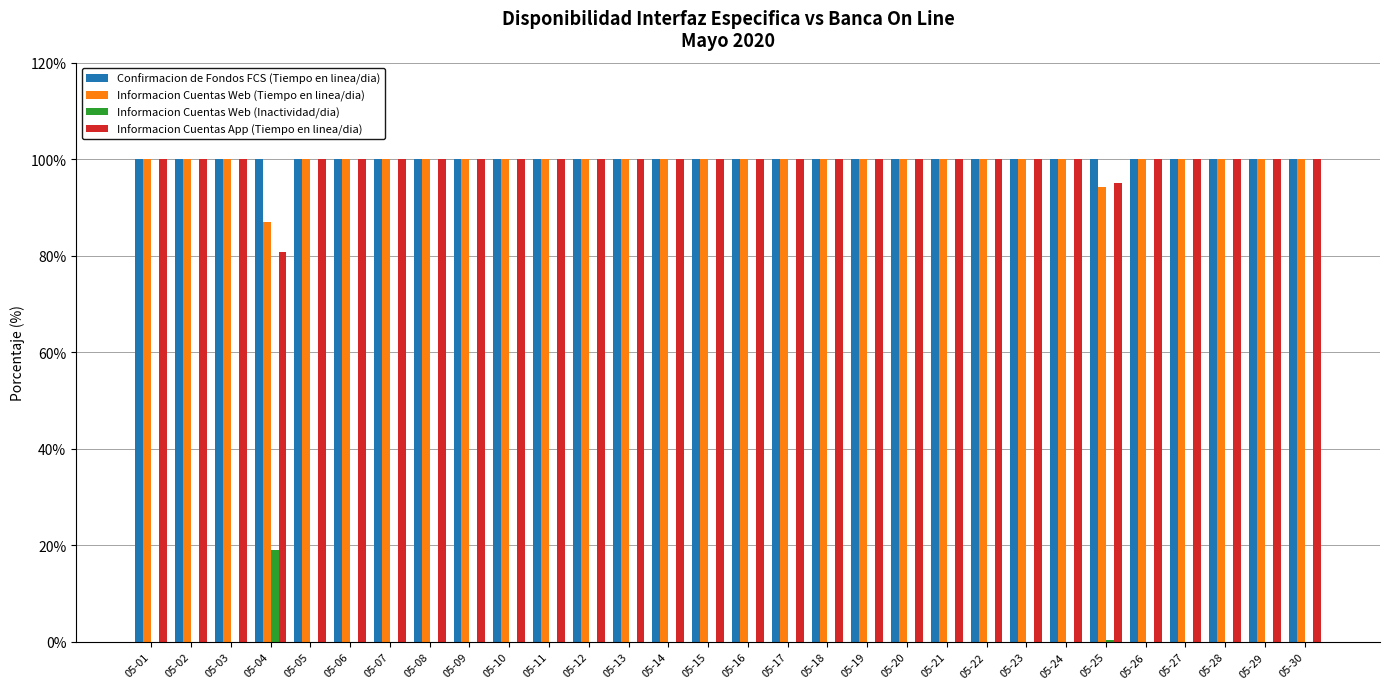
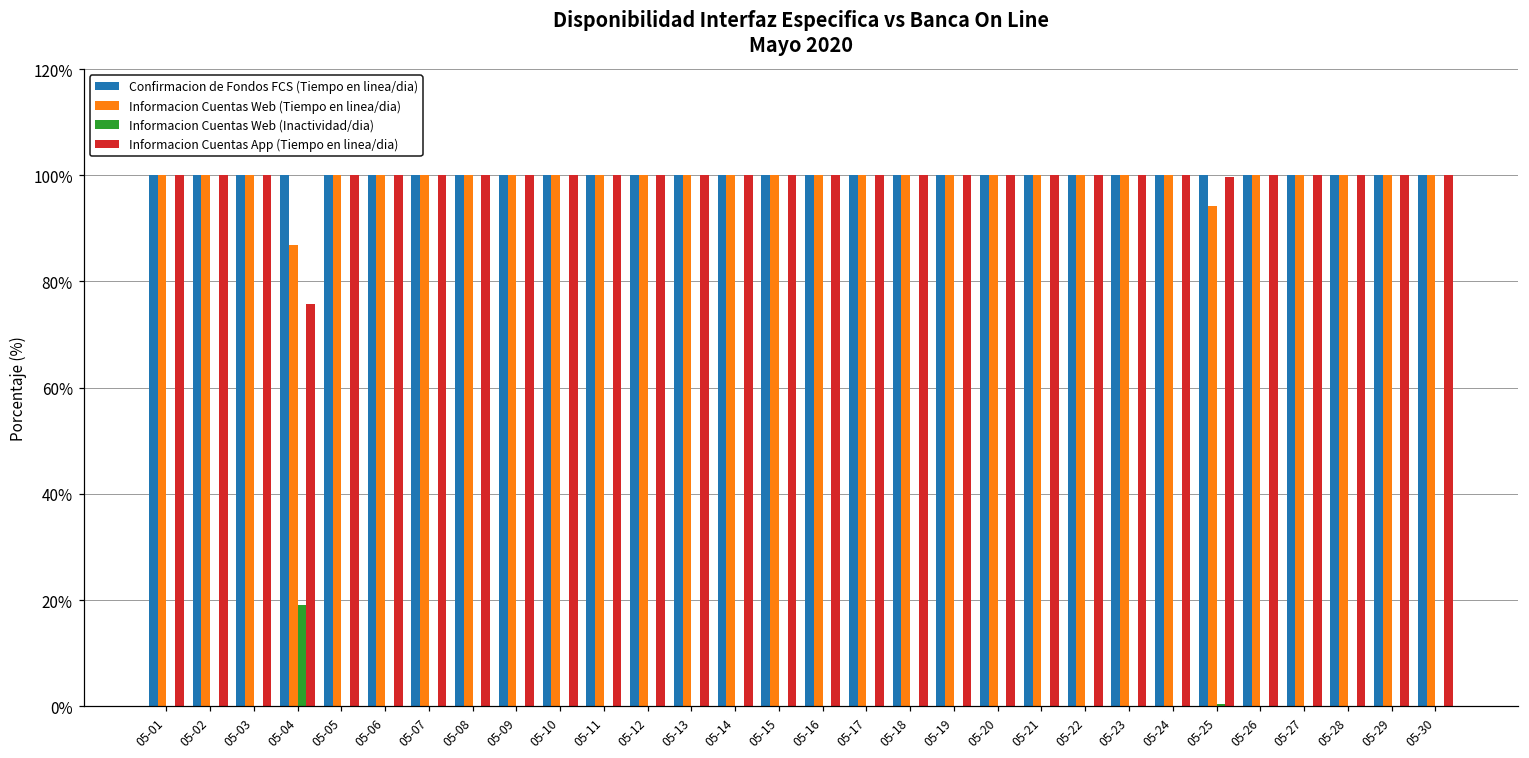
  {
    "Confirmacion de Fondos FCS (Tiempo en linea/dia)": {
      "05-01": "100%",
      "05-02": "100%",
      "05-03": "100%",
      "05-04": "100%",
      "05-05": "100%",
      "05-06": "100%",
      "05-07": "100%",
      "05-08": "100%",
      "05-09": "100%",
      "05-10": "100%",
      "05-11": "100%",
      "05-12": "100%",
      "05-13": "100%",
      "05-14": "100%",
      "05-15": "100%",
      "05-16": "100%",
      "05-17": "100%",
      "05-18": "100%",
      "05-19": "100%",
      "05-20": "100%",
      "05-21": "100%",
      "05-22": "100%",
      "05-23": "100%",
      "05-24": "100%",
      "05-25": "100%",
      "05-26": "100%",
      "05-27": "100%",
      "05-28": "100%",
      "05-29": "100%",
      "05-30": "100%"
    },
    "Informacion Cuentas Web (Tiempo en linea/dia)": {
      "05-01": "100%",
      "05-02": "100%",
      "05-03": "100%",
      "05-04": "87%",
      "05-05": "100%",
      "05-06": "100%",
      "05-07": "100%",
      "05-08": "100%",
      "05-09": "100%",
      "05-10": "100%",
      "05-11": "100%",
      "05-12": "100%",
      "05-13": "100%",
      "05-14": "100%",
      "05-15": "100%",
      "05-16": "100%",
      "05-17": "100%",
      "05-18": "100%",
      "05-19": "100%",
      "05-20": "100%",
      "05-21": "100%",
      "05-22": "100%",
      "05-23": "100%",
      "05-24": "100%",
      "05-25": "94%",
      "05-26": "100%",
      "05-27": "100%",
      "05-28": "100%",
      "05-29": "100%",
      "05-30": "100%"
    },
    "Informacion Cuentas Web (Inactividad/dia)": {
      "05-01": "0%",
      "05-02": "0%",
      "05-03": "0%",
      "05-04": "19%",
      "05-05": "0%",
      "05-06": "0%",
      "05-07": "0%",
      "05-08": "0%",
      "05-09": "0%",
      "05-10": "0%",
      "05-11": "0%",
      "05-12": "0%",
      "05-13": "0%",
      "05-14": "0%",
      "05-15": "0%",
      "05-16": "0%",
      "05-17": "0%",
      "05-18": "0%",
      "05-19": "0%",
      "05-20": "0%",
      "05-21": "0%",
      "05-22": "0%",
      "05-23": "0%",
      "05-24": "0%",
      "05-26": "0%",
      "05-27": "0%",
      "05-28": "0%",
      "05-29": "0%",
      "05-30": "0%"
    },
    "Informacion Cuentas App (Tiempo en linea/dia)": {
      "05-01": "100%",
      "05-02": "100%",
      "05-03": "100%",
-     "05-04": "81%",
+     "05-04": "76%",
      "05-05": "100%",
      "05-06": "100%",
      "05-07": "100%",
      "05-08": "100%",
      "05-09": "100%",
      "05-10": "100%",
      "05-11": "100%",
      "05-12": "100%",
      "05-13": "100%",
      "05-14": "100%",
      "05-15": "100%",
      "05-16": "100%",
      "05-17": "100%",
      "05-18": "100%",
      "05-19": "100%",
      "05-20": "100%",
      "05-21": "100%",
      "05-22": "100%",
      "05-23": "100%",
      "05-24": "100%",
-     "05-25": "95%",
+     "05-25": "100%",
      "05-26": "100%",
      "05-27": "100%",
      "05-28": "100%",
      "05-29": "100%",
      "05-30": "100%"
    }
  }
